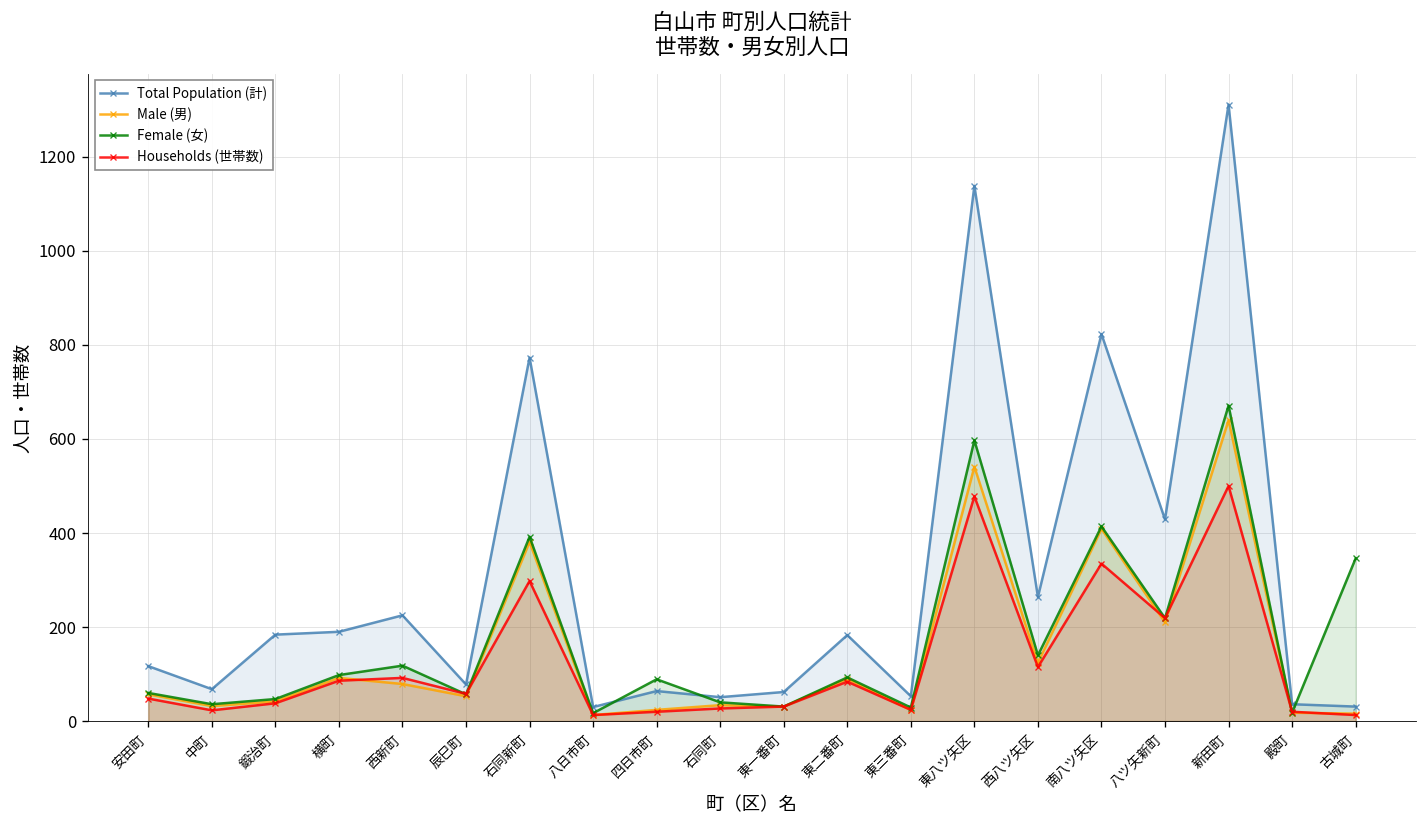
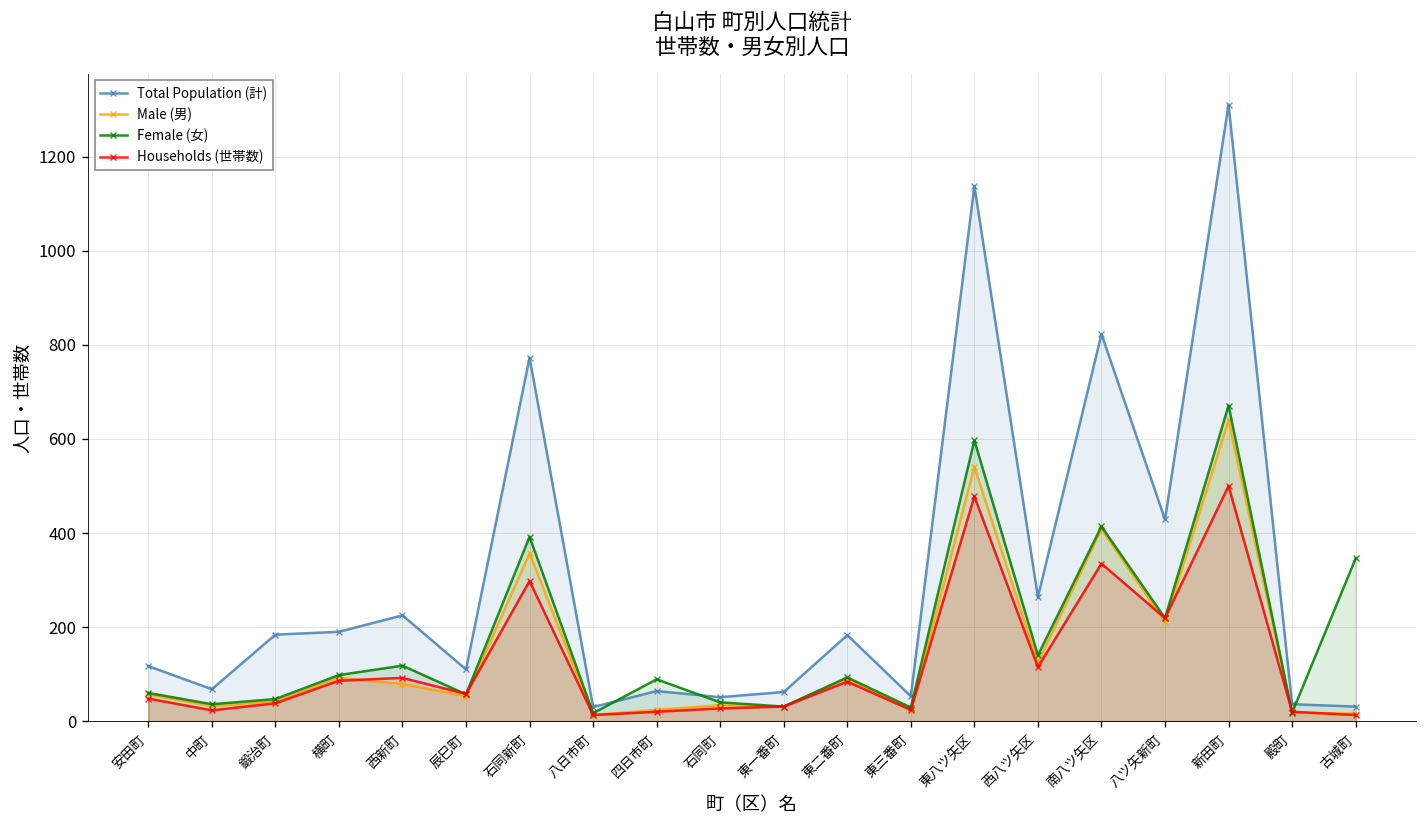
  {
    "Total Population (計)": {
      "安田町": 120,
      "中町": 70,
      "鍛治町": 180,
      "横町": 190,
      "西新町": 230,
-     "辰巳町": 80,
+     "辰巳町": 110,
      "石同新町": 770,
      "八日市町": 30,
      "四日市町": 60,
      "石同町": 50,
      "東一番町": 60,
      "東二番町": 180,
      "東三番町": 50,
      "東八ツ矢区": 1140,
      "西八ツ矢区": 260,
      "南八ツ矢区": 820,
      "八ツ矢新町": 430,
      "新田町": 1310,
      "殿町": 40,
      "古城町": 30
    },
    "Male (男)": {
      "西新町": 80,
-     "石同新町": 380,
+     "石同新町": 360,
      "東八ツ矢区": 540,
      "西八ツ矢区": 120,
      "八ツ矢新町": 210,
      "新田町": 640
    },
    "Female (女)": {
      "西新町": 120,
      "石同新町": 390,
      "四日市町": 90,
      "東八ツ矢区": 600,
      "西八ツ矢区": 140,
      "新田町": 670,
      "古城町": 350
    },
    "Households (世帯数)": {
      "安田町": 50,
      "中町": 20,
      "西新町": 90,
      "石同新町": 300,
      "石同町": 30,
      "東八ツ矢区": 480,
      "西八ツ矢区": 120,
      "南八ツ矢区": 340,
      "新田町": 500
    }
  }
